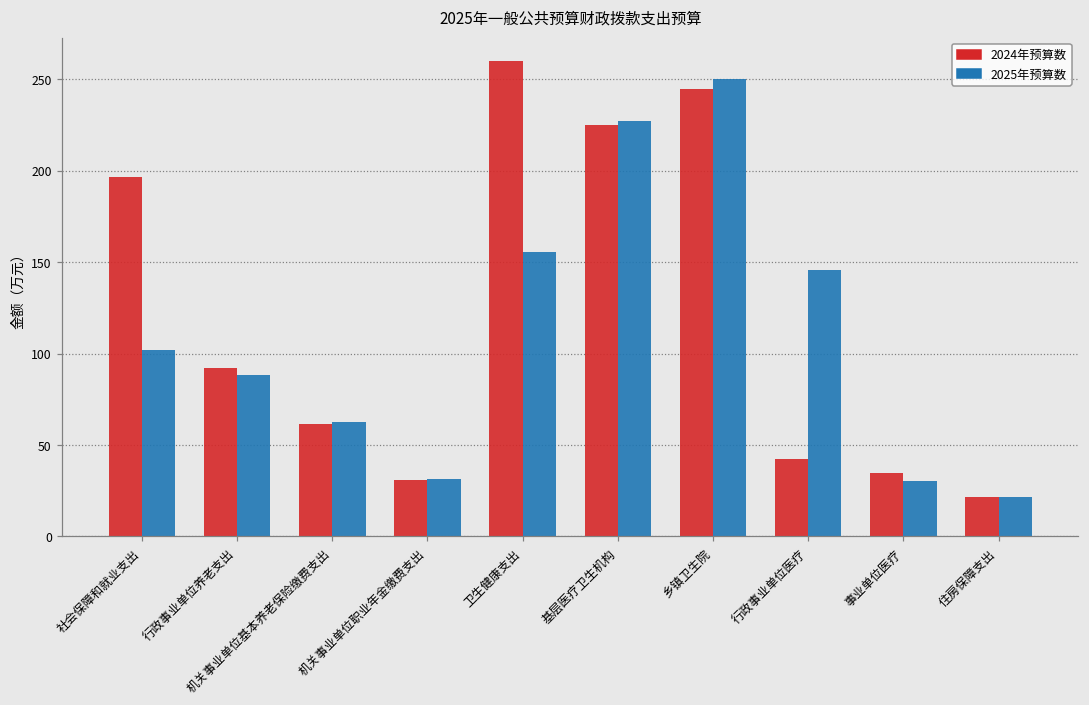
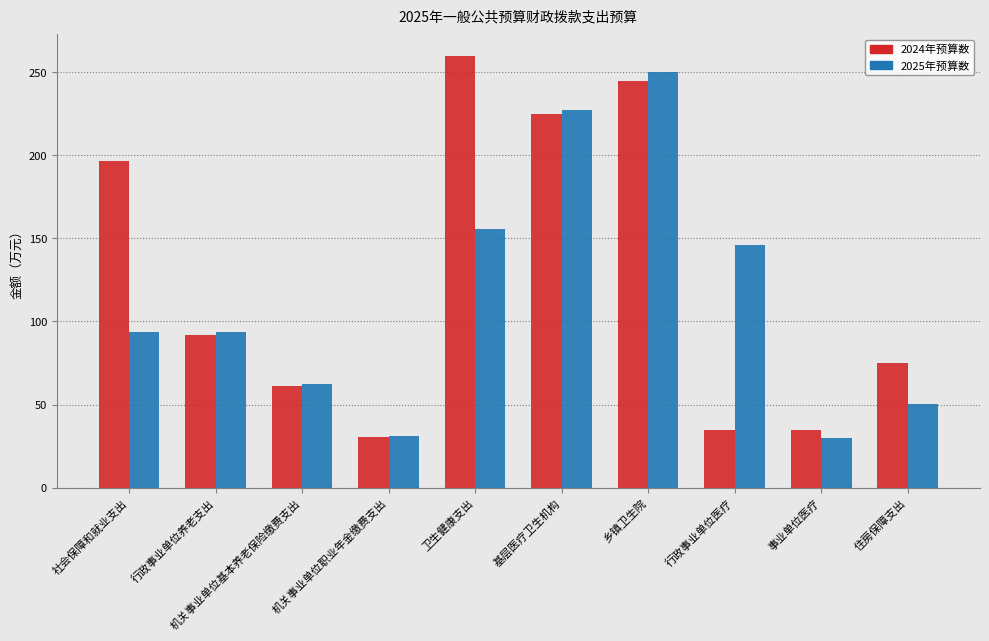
  {
    "2024年预算数": {
      "社会保障和就业支出": 197,
      "行政事业单位养老支出": 92,
      "机关事业单位基本养老保险缴费支出": 61,
      "机关事业单位职业年金缴费支出": 31,
      "卫生健康支出": 260,
      "基层医疗卫生机构": 225,
      "乡镇卫生院": 244,
-     "行政事业单位医疗": 42,
+     "行政事业单位医疗": 35,
      "事业单位医疗": 35,
-     "住房保障支出": 22
+     "住房保障支出": 75
    },
    "2025年预算数": {
-     "社会保障和就业支出": 102,
-     "行政事业单位养老支出": 88,
+     "社会保障和就业支出": 94,
+     "行政事业单位养老支出": 94,
      "机关事业单位基本养老保险缴费支出": 62,
      "机关事业单位职业年金缴费支出": 31,
      "卫生健康支出": 155,
      "基层医疗卫生机构": 227,
      "乡镇卫生院": 250,
      "行政事业单位医疗": 146,
      "事业单位医疗": 30,
-     "住房保障支出": 22
+     "住房保障支出": 50
    }
  }
